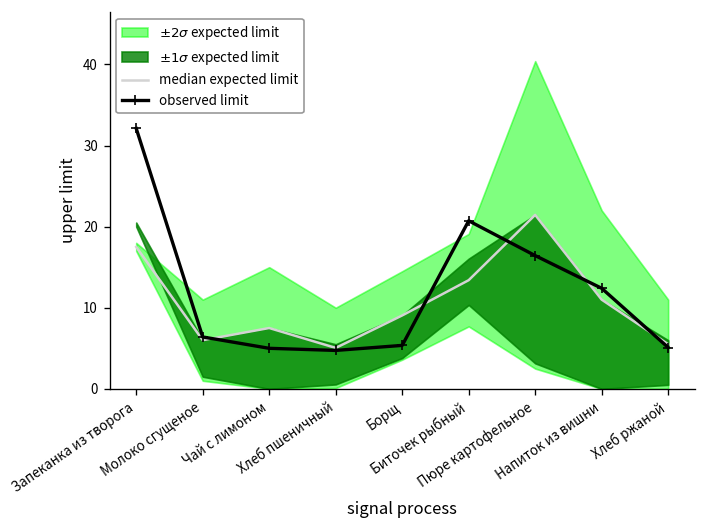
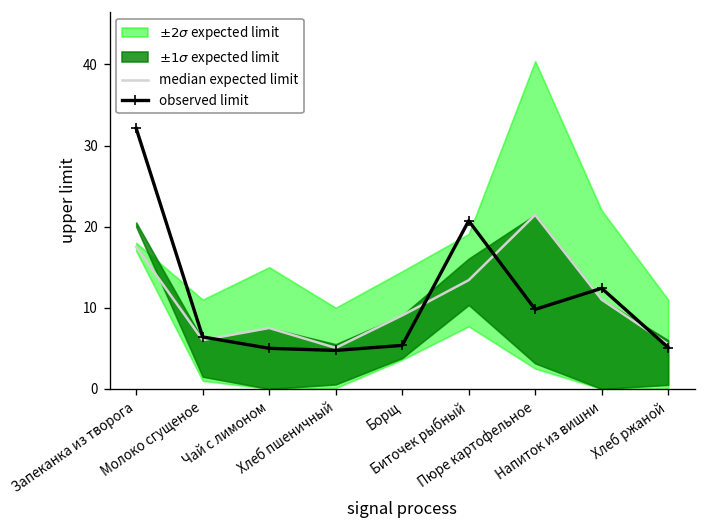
  {
    "median expected limit": {
      "Запеканка из творога": 18,
      "Биточек рыбный": 13,
      "Хлеб ржаной": 6
    },
    "observed limit": {
      "Запеканка из творога": 32,
      "Молоко сгущеное": 6,
      "Чай с лимоном": 5,
      "Борщ": 5,
      "Биточек рыбный": 21,
-     "Пюре картофельное": 16,
+     "Пюре картофельное": 10,
      "Напиток из вишни": 12,
      "Хлеб ржаной": 5
    }
  }
